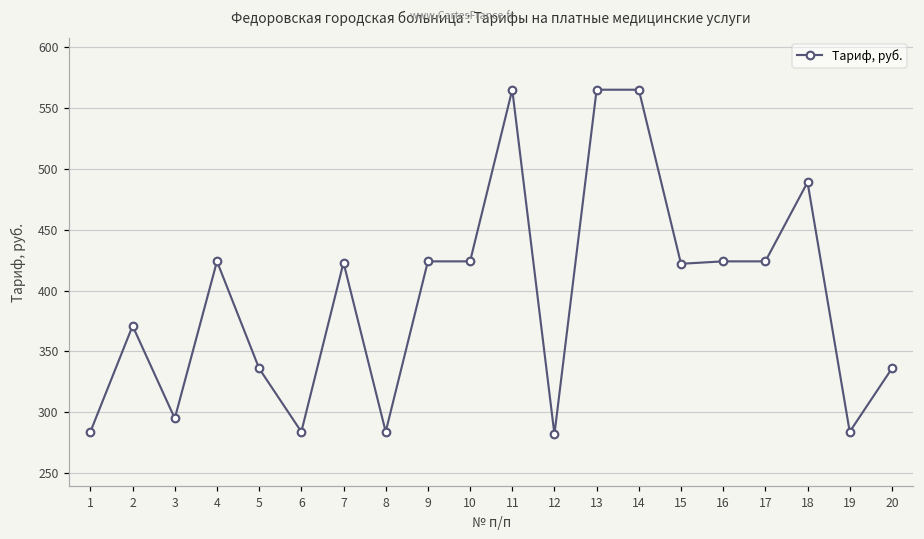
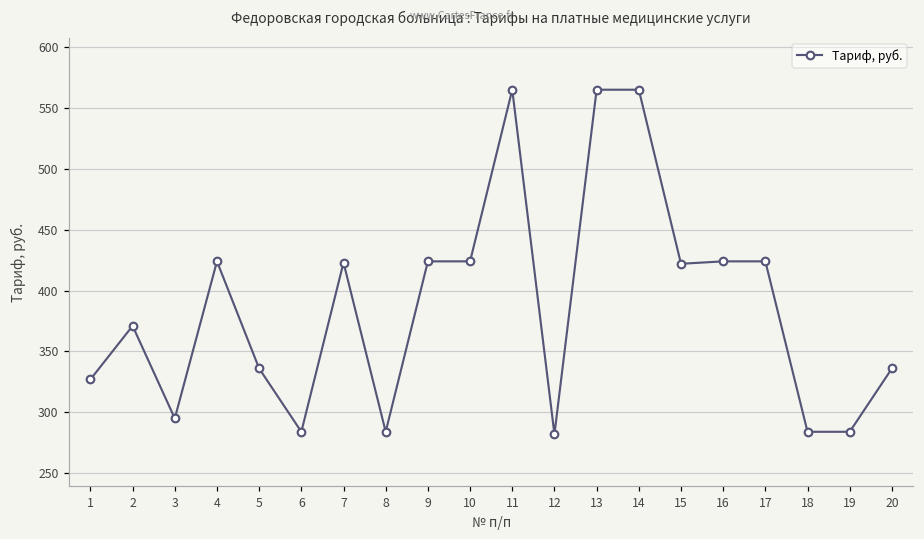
  {
-   "1": 284,
+   "1": 327,
    "2": 371,
    "3": 295,
    "4": 424,
    "5": 336,
    "6": 284,
    "7": 423,
    "8": 284,
    "9": 424,
    "10": 424,
    "11": 565,
    "12": 282,
    "13": 565,
    "14": 565,
    "15": 422,
    "16": 424,
    "17": 424,
-   "18": 489,
+   "18": 284,
    "19": 284,
    "20": 336
  }
